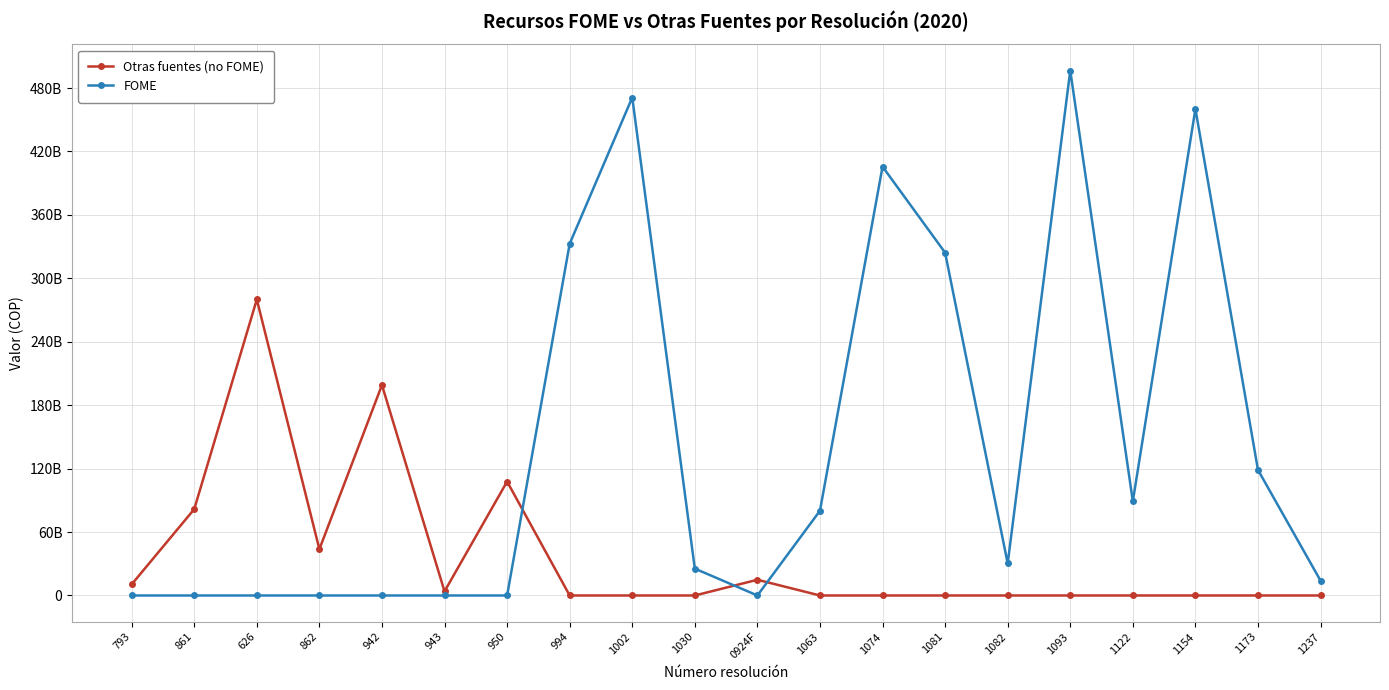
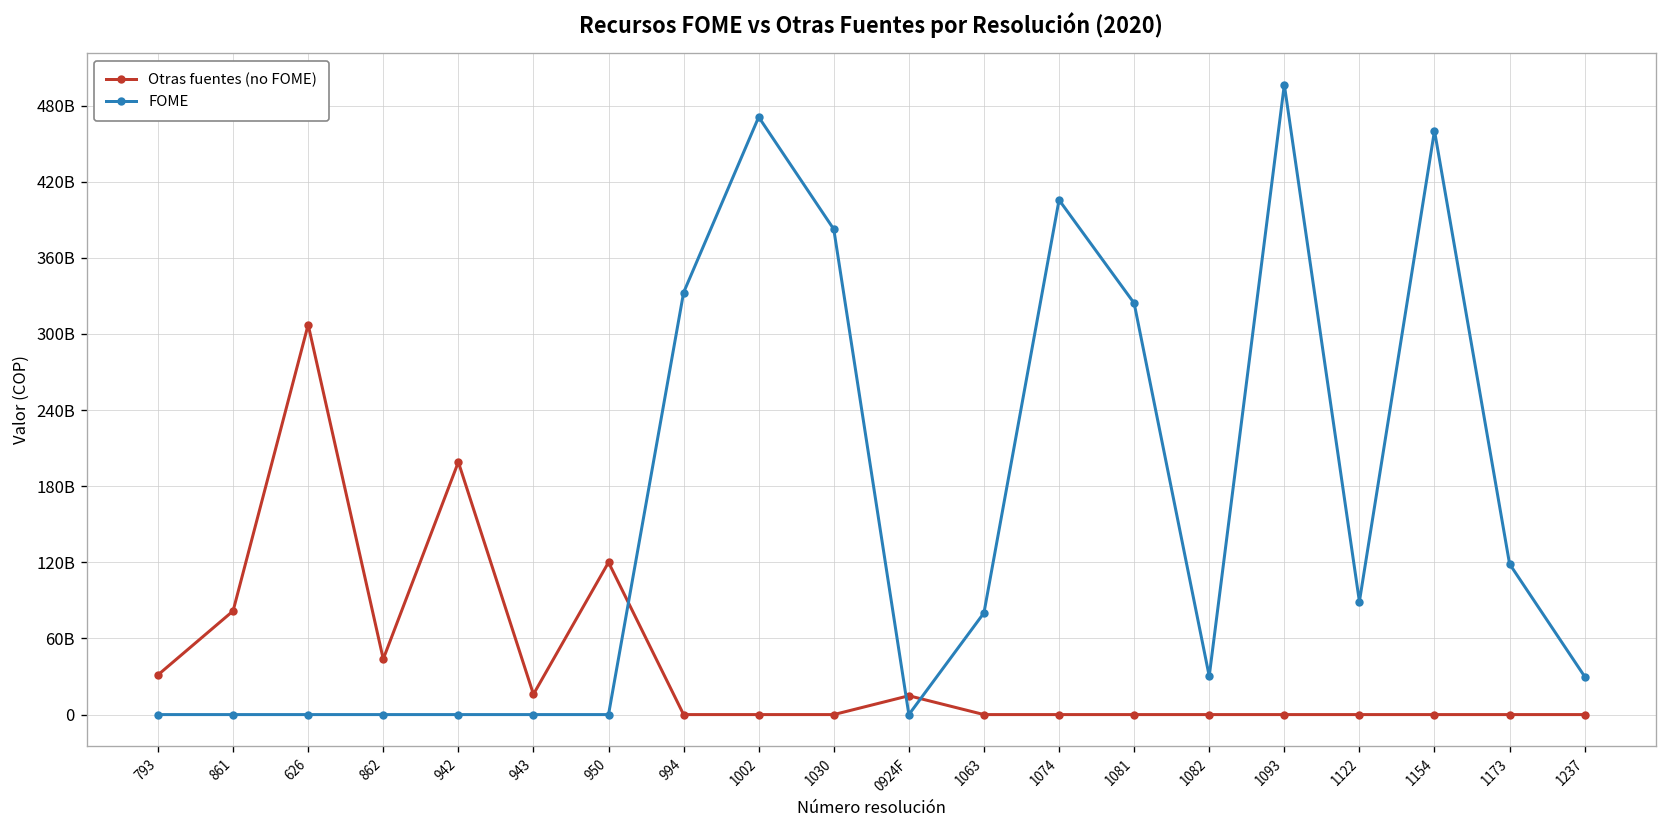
  {
    "Otras fuentes (no FOME)": {
-     "793": 11000000000,
+     "793": 31000000000,
      "861": 82000000000,
-     "626": 280000000000,
+     "626": 307000000000,
      "862": 44000000000,
      "942": 199000000000,
-     "943": 4000000000,
-     "950": 108000000000,
+     "943": 16000000000,
+     "950": 120000000000,
      "994": 0,
      "1002": 0,
      "1030": 0,
      "0924F": 15000000000,
      "1063": 0,
      "1074": 0,
      "1081": 0,
      "1082": 0,
      "1093": 0,
      "1122": 0,
      "1154": 0,
      "1173": 0,
      "1237": 0
    },
    "FOME": {
      "793": 0,
      "861": 0,
      "626": 0,
      "862": 0,
      "942": 0,
      "943": 0,
      "950": 0,
      "994": 333000000000,
      "1002": 471000000000,
-     "1030": 25000000000,
+     "1030": 383000000000,
      "0924F": 0,
      "1063": 80000000000,
      "1074": 406000000000,
      "1081": 324000000000,
      "1082": 30000000000,
      "1093": 496000000000,
      "1122": 89000000000,
      "1154": 460000000000,
      "1173": 119000000000,
-     "1237": 14000000000
+     "1237": 30000000000
    }
  }
